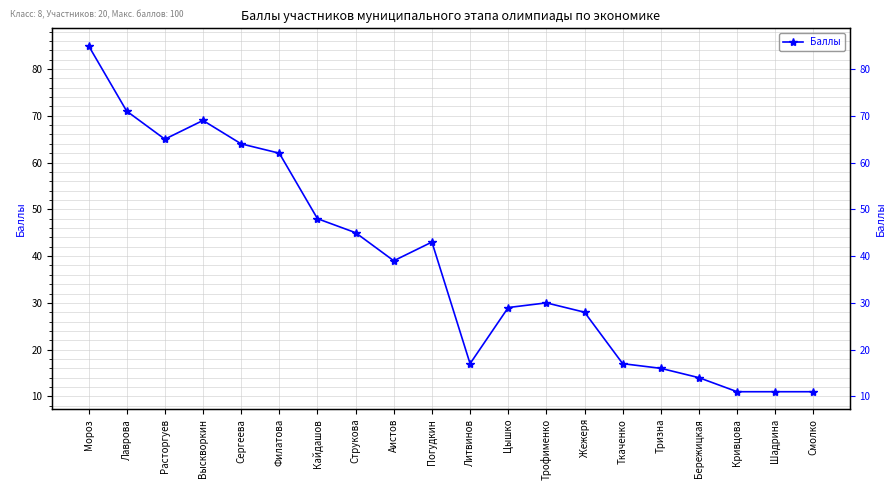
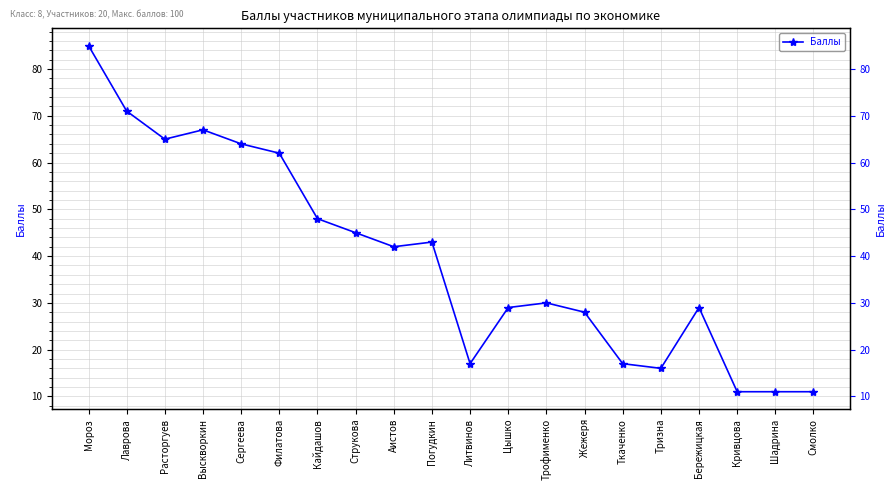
  {
    "Мороз": 85,
    "Лаврова": 71,
    "Расторгуев": 65,
-   "Выскворкин": 69,
+   "Выскворкин": 67,
    "Сергеева": 64,
    "Филатова": 62,
    "Кайдашов": 48,
    "Струкова": 45,
-   "Аистов": 39,
+   "Аистов": 42,
    "Погудкин": 43,
    "Литвинов": 17,
    "Цышко": 29,
    "Трофименко": 30,
    "Жежеря": 28,
    "Ткаченко": 17,
    "Тризна": 16,
-   "Бережицкая": 14,
+   "Бережицкая": 29,
    "Кривцова": 11,
    "Шадрина": 11,
    "Смолко": 11
  }
